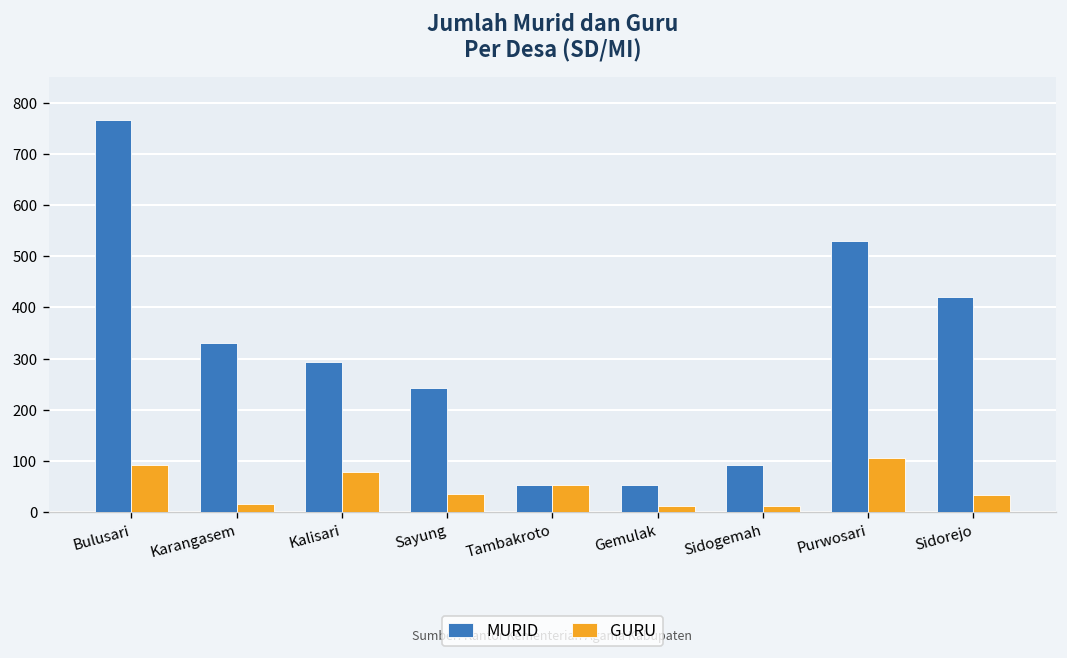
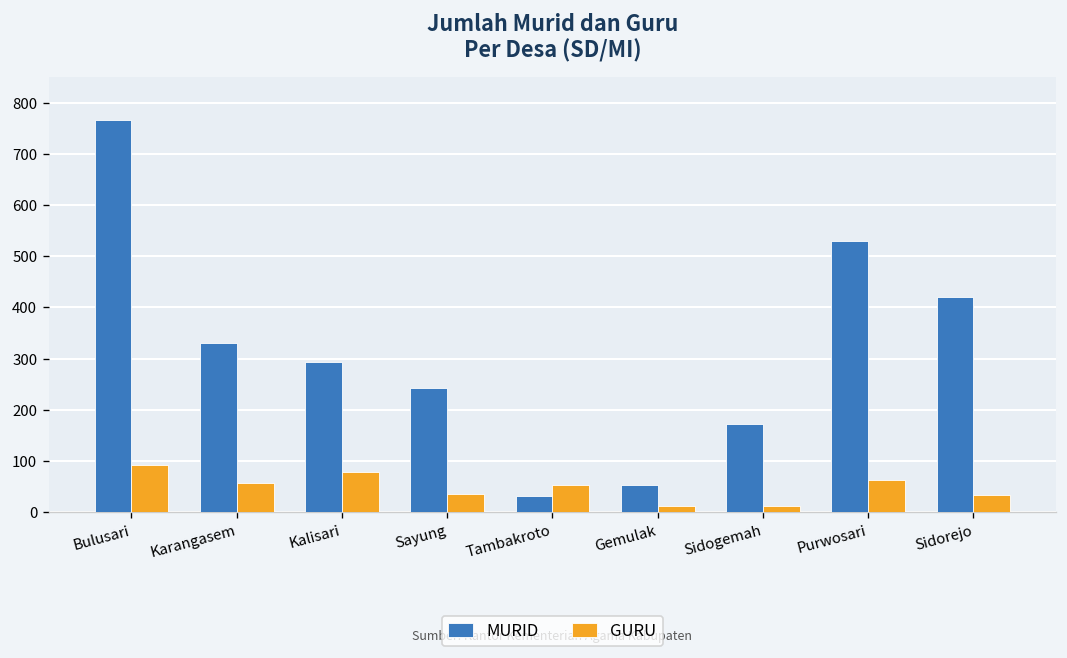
  {
    "MURID": {
      "Bulusari": 770,
      "Karangasem": 330,
      "Kalisari": 290,
      "Sayung": 240,
-     "Tambakroto": 50,
+     "Tambakroto": 30,
      "Gemulak": 50,
-     "Sidogemah": 90,
+     "Sidogemah": 170,
      "Purwosari": 530,
      "Sidorejo": 420
    },
    "GURU": {
      "Bulusari": 90,
-     "Karangasem": 20,
+     "Karangasem": 60,
      "Kalisari": 80,
      "Sayung": 40,
      "Tambakroto": 50,
      "Gemulak": 10,
      "Sidogemah": 10,
-     "Purwosari": 110,
+     "Purwosari": 60,
      "Sidorejo": 30
    }
  }
